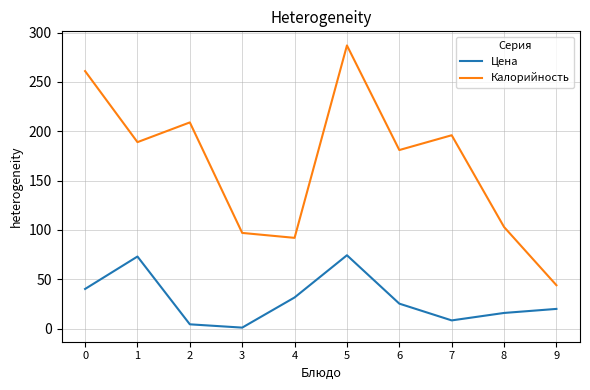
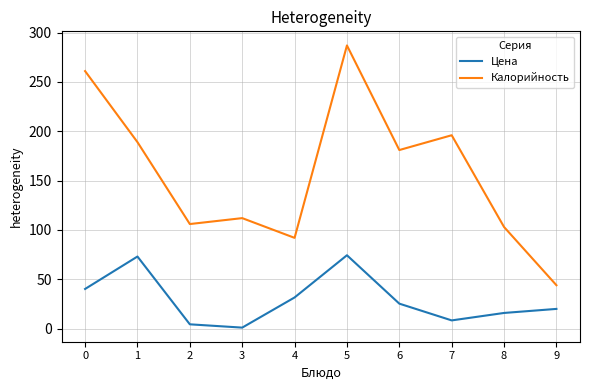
  {
    "Цена": {
      "0": 40,
      "1": 70,
      "2": 0,
      "3": 0,
      "4": 30,
      "5": 70,
      "6": 30,
      "7": 10,
      "8": 20,
      "9": 20
    },
    "Калорийность": {
      "0": 260,
      "1": 190,
-     "2": 210,
-     "3": 100,
+     "2": 110,
+     "3": 110,
      "4": 90,
      "5": 290,
      "6": 180,
      "7": 200,
      "8": 100,
      "9": 40
    }
  }
